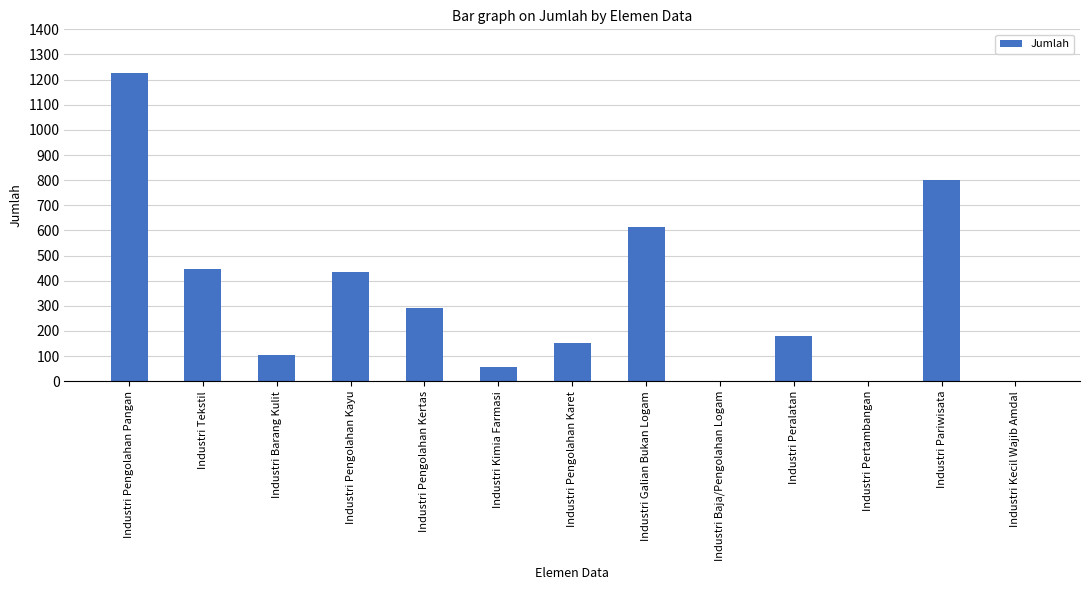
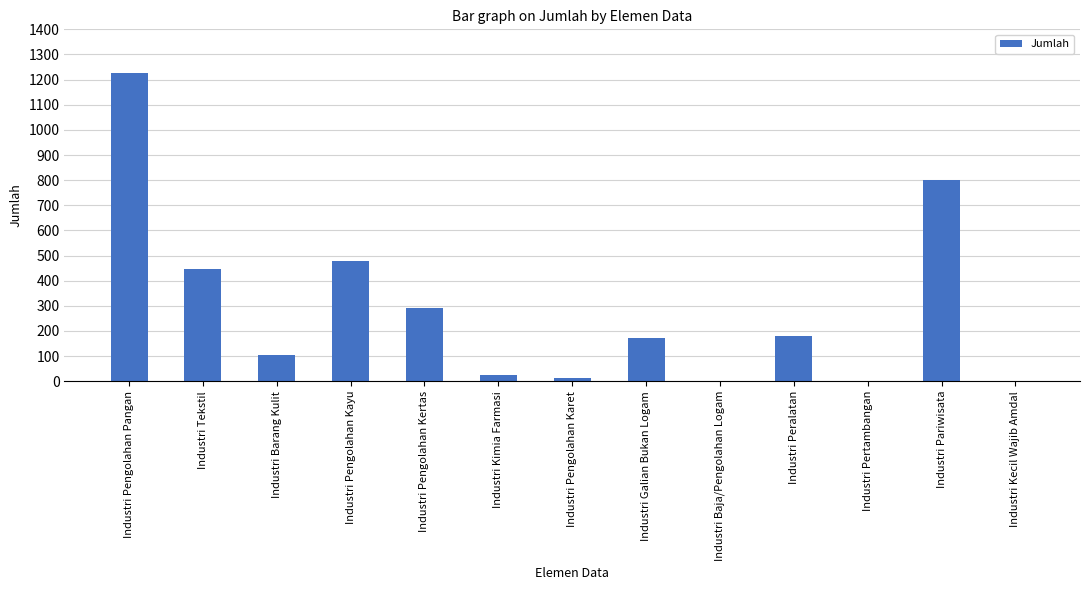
  {
    "Industri Pengolahan Pangan": 1230,
    "Industri Tekstil": 450,
    "Industri Barang Kulit": 100,
-   "Industri Pengolahan Kayu": 430,
+   "Industri Pengolahan Kayu": 480,
    "Industri Pengolahan Kertas": 290,
-   "Industri Kimia Farmasi": 60,
-   "Industri Pengolahan Karet": 150,
-   "Industri Galian Bukan Logam": 610,
+   "Industri Kimia Farmasi": 20,
+   "Industri Pengolahan Karet": 10,
+   "Industri Galian Bukan Logam": 170,
    "Industri Baja/Pengolahan Logam": 0,
    "Industri Peralatan": 180,
    "Industri Pertambangan": 0,
    "Industri Pariwisata": 800,
    "Industri Kecil Wajib Amdal": 0
  }
